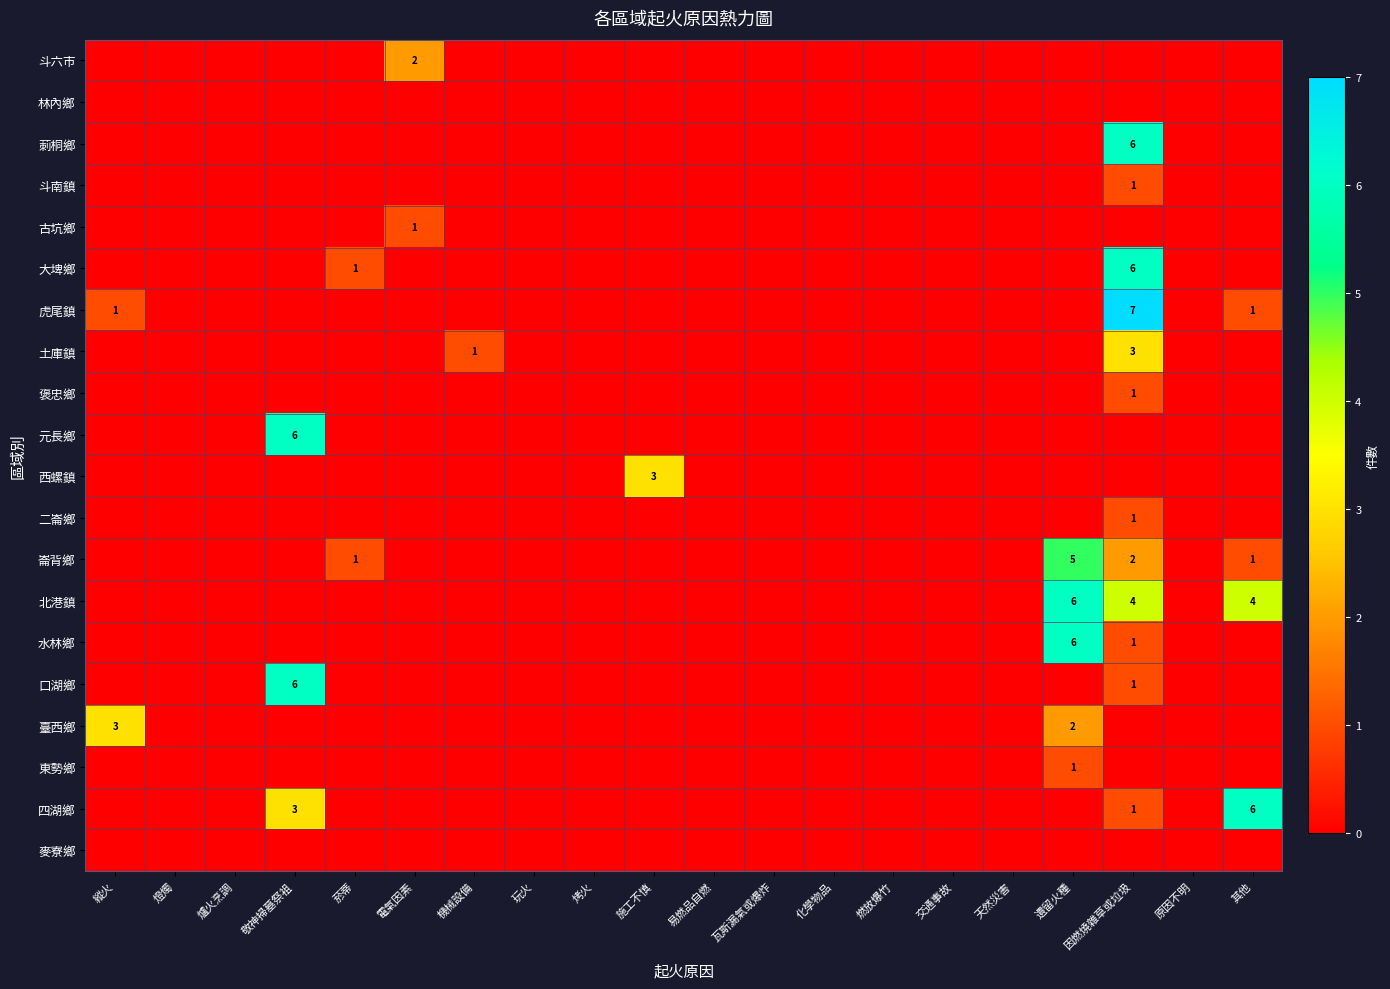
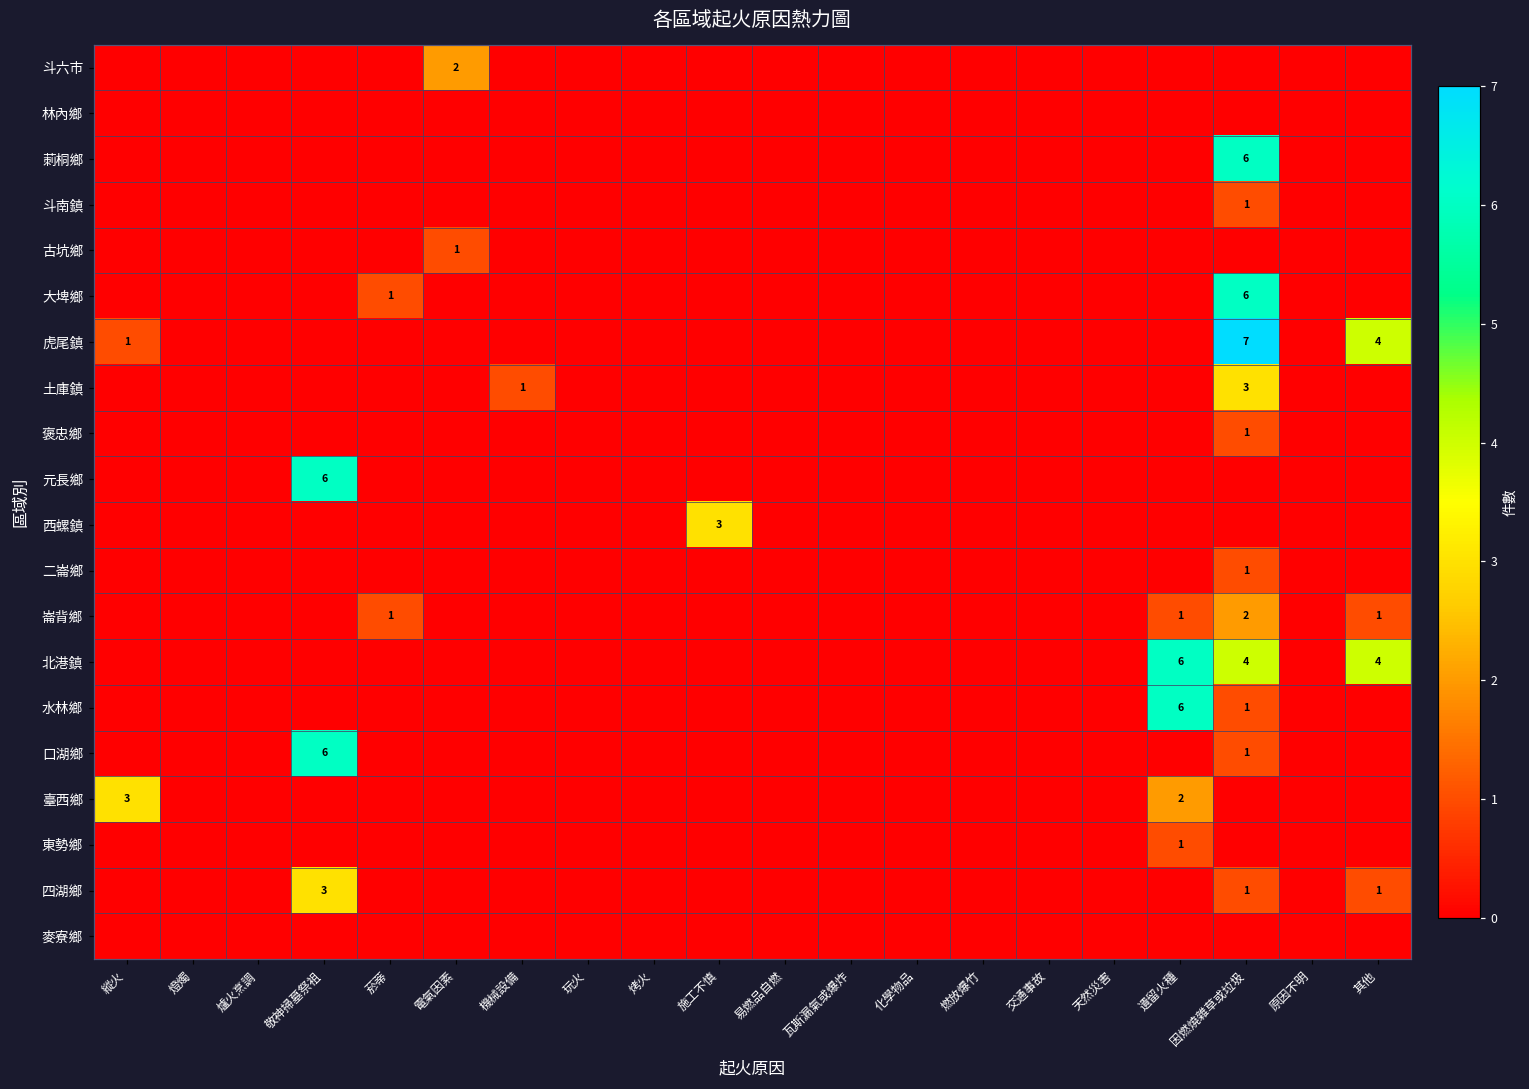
  {
    "斗六市": {
      "電氣因素": 2
    },
    "莿桐鄉": {
      "因燃燒雜草或垃圾": 6
    },
    "斗南鎮": {
      "因燃燒雜草或垃圾": 1
    },
    "古坑鄉": {
      "電氣因素": 1
    },
    "大埤鄉": {
      "菸蒂": 1,
      "因燃燒雜草或垃圾": 6
    },
    "虎尾鎮": {
      "縱火": 1,
      "因燃燒雜草或垃圾": 7,
-     "其他": 1
+     "其他": 4
    },
    "土庫鎮": {
      "機械設備": 1,
      "因燃燒雜草或垃圾": 3
    },
    "褒忠鄉": {
      "因燃燒雜草或垃圾": 1
    },
    "元長鄉": {
      "敬神掃墓祭袓": 6
    },
    "西螺鎮": {
      "施工不慎": 3
    },
    "二崙鄉": {
      "因燃燒雜草或垃圾": 1
    },
    "崙背鄉": {
      "菸蒂": 1,
-     "遺留火種": 5,
+     "遺留火種": 1,
      "因燃燒雜草或垃圾": 2,
      "其他": 1
    },
    "北港鎮": {
      "遺留火種": 6,
      "因燃燒雜草或垃圾": 4,
      "其他": 4
    },
    "水林鄉": {
      "遺留火種": 6,
      "因燃燒雜草或垃圾": 1
    },
    "口湖鄉": {
      "敬神掃墓祭袓": 6,
      "因燃燒雜草或垃圾": 1
    },
    "臺西鄉": {
      "縱火": 3,
      "遺留火種": 2
    },
    "東勢鄉": {
      "遺留火種": 1
    },
    "四湖鄉": {
      "敬神掃墓祭袓": 3,
      "因燃燒雜草或垃圾": 1,
-     "其他": 6
+     "其他": 1
    }
  }
